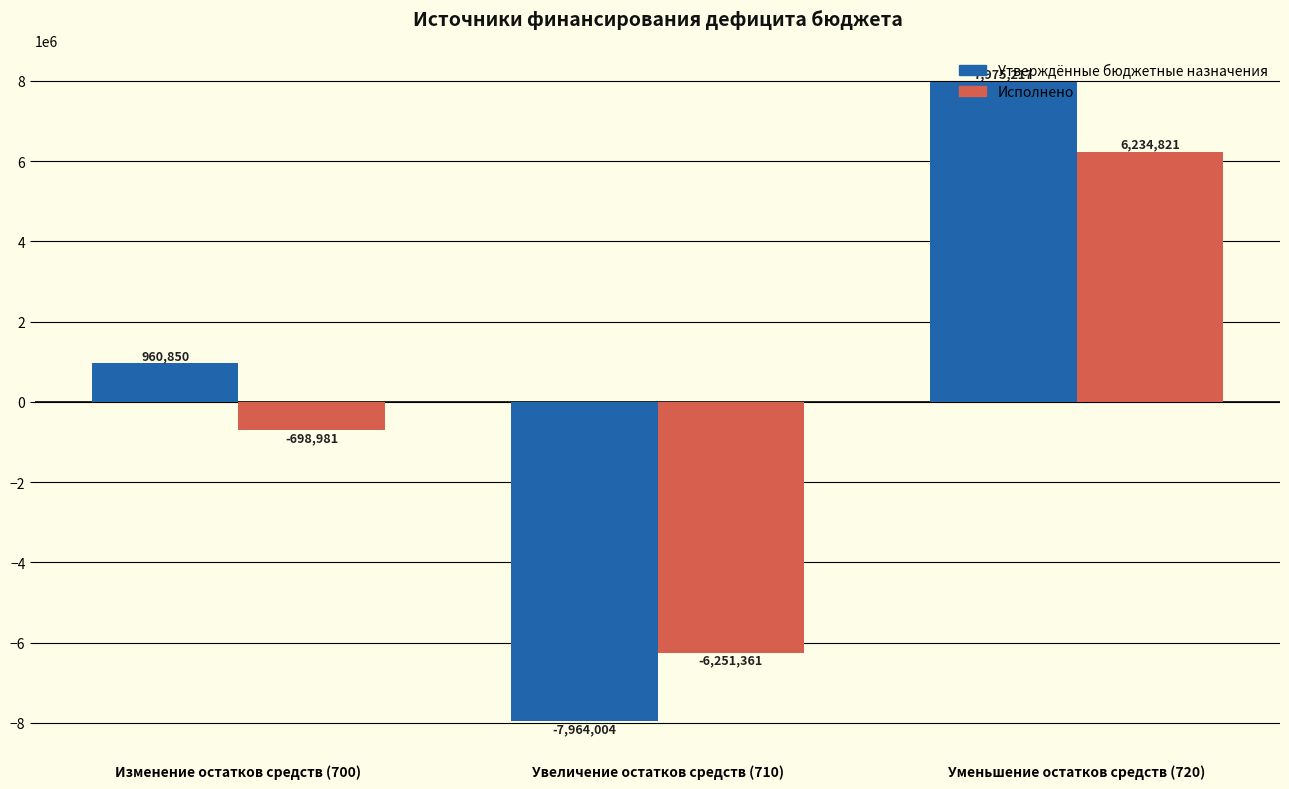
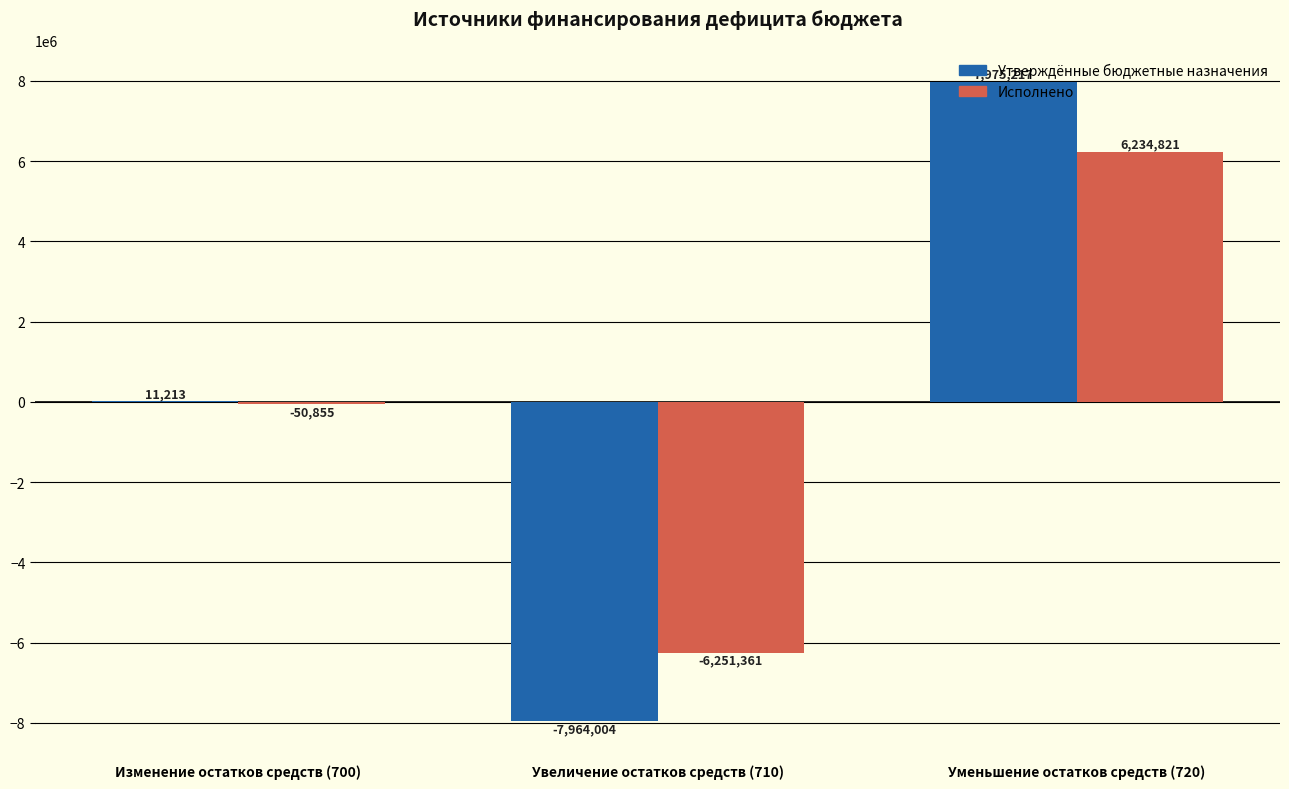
  {
    "Утверждённые бюджетные назначения": {
-     "Изменение остатков средств (700)": "960,850",
+     "Изменение остатков средств (700)": "11,213",
      "Увеличение остатков средств (710)": "-7,964,004",
      "Уменьшение остатков средств (720)": "7,975,217"
    },
    "Исполнено": {
-     "Изменение остатков средств (700)": "-698,981",
+     "Изменение остатков средств (700)": "-50,855",
      "Увеличение остатков средств (710)": "-6,251,361",
      "Уменьшение остатков средств (720)": "6,234,821"
    }
  }
